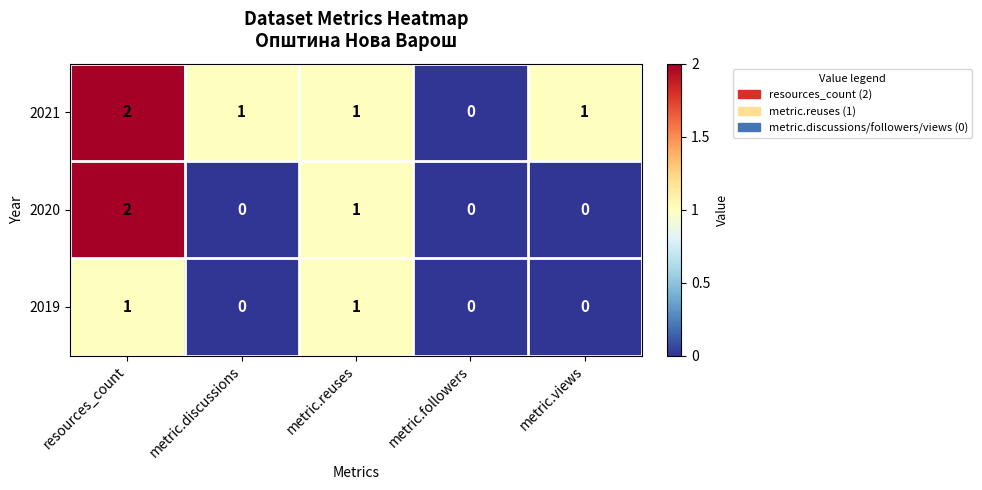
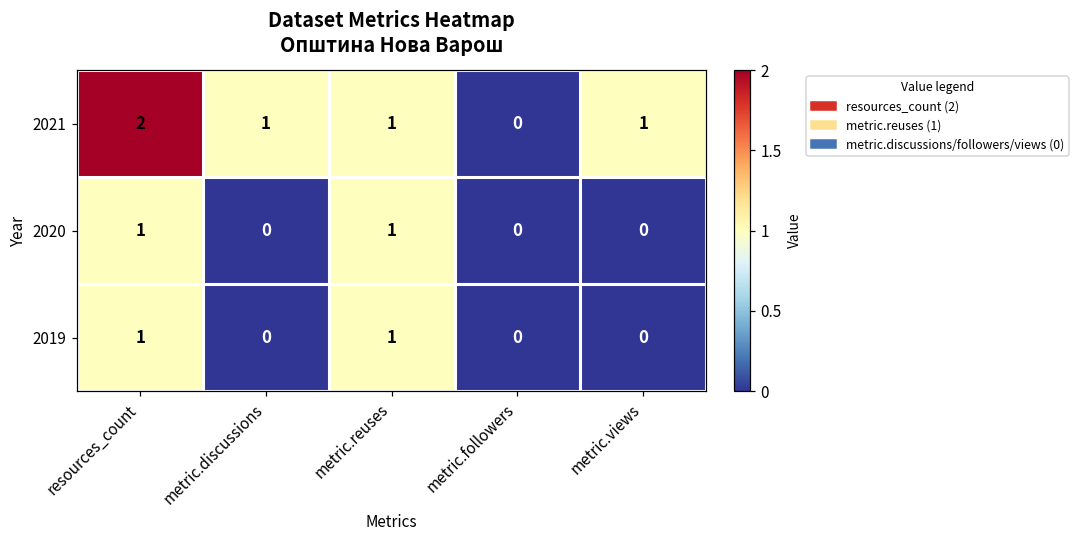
  {
    "2021": {
      "resources_count": 2,
      "metric.discussions": 1,
      "metric.reuses": 1,
      "metric.followers": 0,
      "metric.views": 1
    },
    "2020": {
-     "resources_count": 2,
+     "resources_count": 1,
      "metric.discussions": 0,
      "metric.reuses": 1,
      "metric.followers": 0,
      "metric.views": 0
    },
    "2019": {
      "resources_count": 1,
      "metric.discussions": 0,
      "metric.reuses": 1,
      "metric.followers": 0,
      "metric.views": 0
    }
  }
